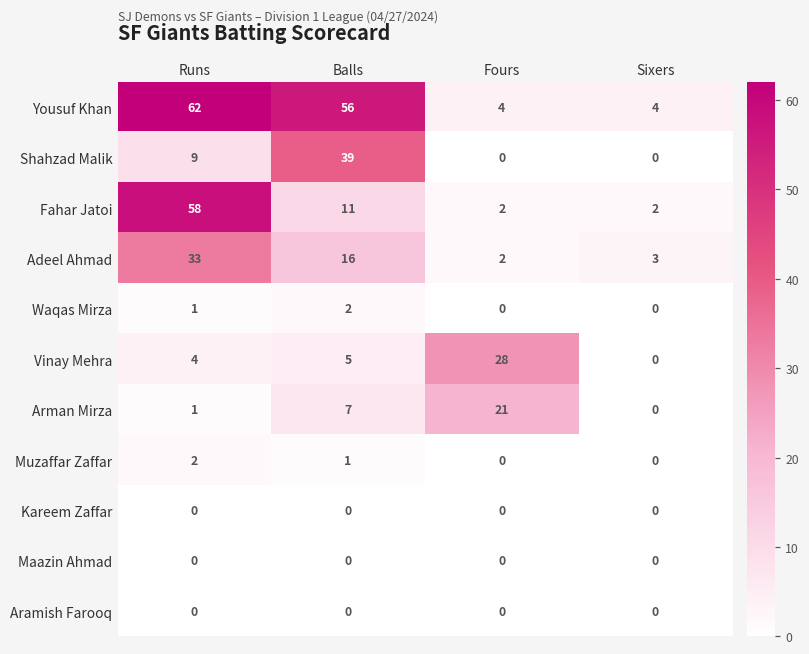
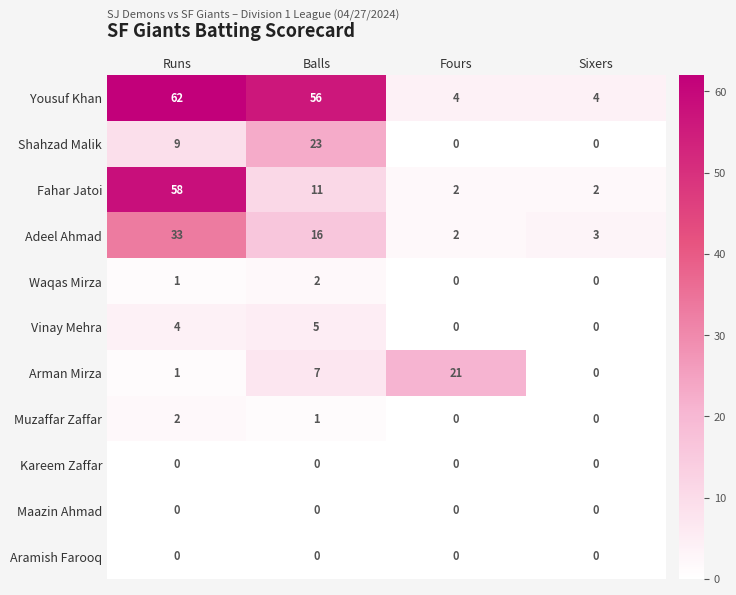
  {
    "Yousuf Khan": {
      "Runs": 62,
      "Balls": 56,
      "Fours": 4,
      "Sixers": 4
    },
    "Shahzad Malik": {
      "Runs": 9,
-     "Balls": 39,
+     "Balls": 23,
      "Fours": 0,
      "Sixers": 0
    },
    "Fahar Jatoi": {
      "Runs": 58,
      "Balls": 11,
      "Fours": 2,
      "Sixers": 2
    },
    "Adeel Ahmad": {
      "Runs": 33,
      "Balls": 16,
      "Fours": 2,
      "Sixers": 3
    },
    "Waqas Mirza": {
      "Runs": 1,
      "Balls": 2,
      "Fours": 0,
      "Sixers": 0
    },
    "Vinay Mehra": {
      "Runs": 4,
      "Balls": 5,
-     "Fours": 28,
+     "Fours": 0,
      "Sixers": 0
    },
    "Arman Mirza": {
      "Runs": 1,
      "Balls": 7,
      "Fours": 21,
      "Sixers": 0
    },
    "Muzaffar Zaffar": {
      "Runs": 2,
      "Balls": 1,
      "Fours": 0,
      "Sixers": 0
    },
    "Kareem Zaffar": {
      "Runs": 0,
      "Balls": 0,
      "Fours": 0,
      "Sixers": 0
    },
    "Maazin Ahmad": {
      "Runs": 0,
      "Balls": 0,
      "Fours": 0,
      "Sixers": 0
    },
    "Aramish Farooq": {
      "Runs": 0,
      "Balls": 0,
      "Fours": 0,
      "Sixers": 0
    }
  }
